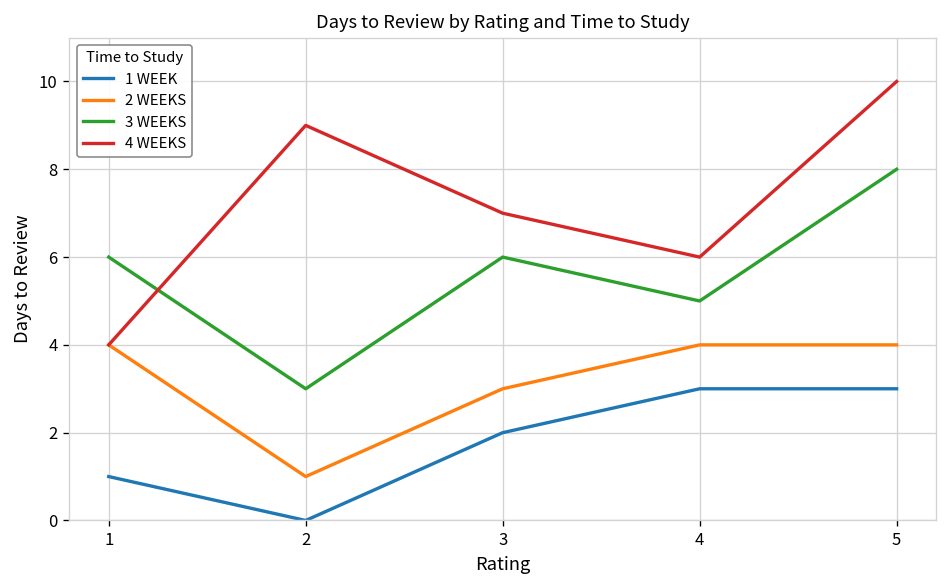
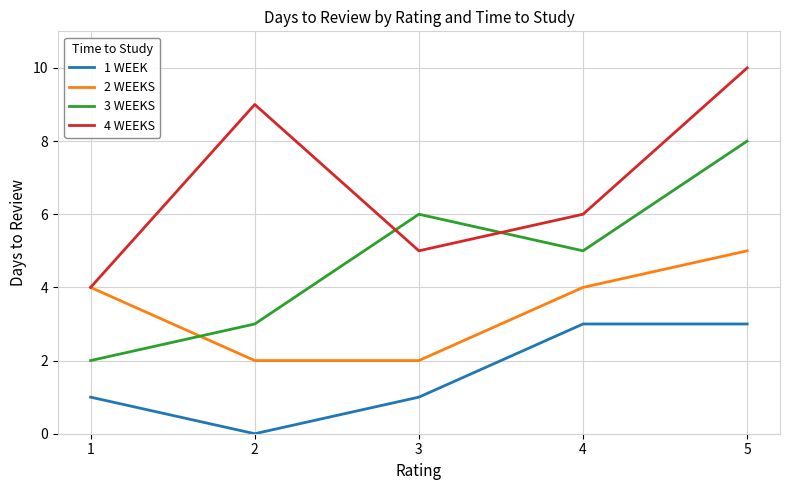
  {
    "1 WEEK": {
      "1": 1,
      "2": 0,
-     "3": 2,
+     "3": 1,
      "4": 3,
      "5": 3
    },
    "2 WEEKS": {
-     "2": 1,
-     "3": 3,
+     "2": 2,
+     "3": 2,
      "4": 4,
-     "5": 4
+     "5": 5
    },
    "3 WEEKS": {
-     "1": 6,
+     "1": 2,
      "2": 3,
      "3": 6,
      "4": 5,
      "5": 8
    },
    "4 WEEKS": {
      "2": 9,
-     "3": 7,
+     "3": 5,
      "4": 6,
      "5": 10
    }
  }
